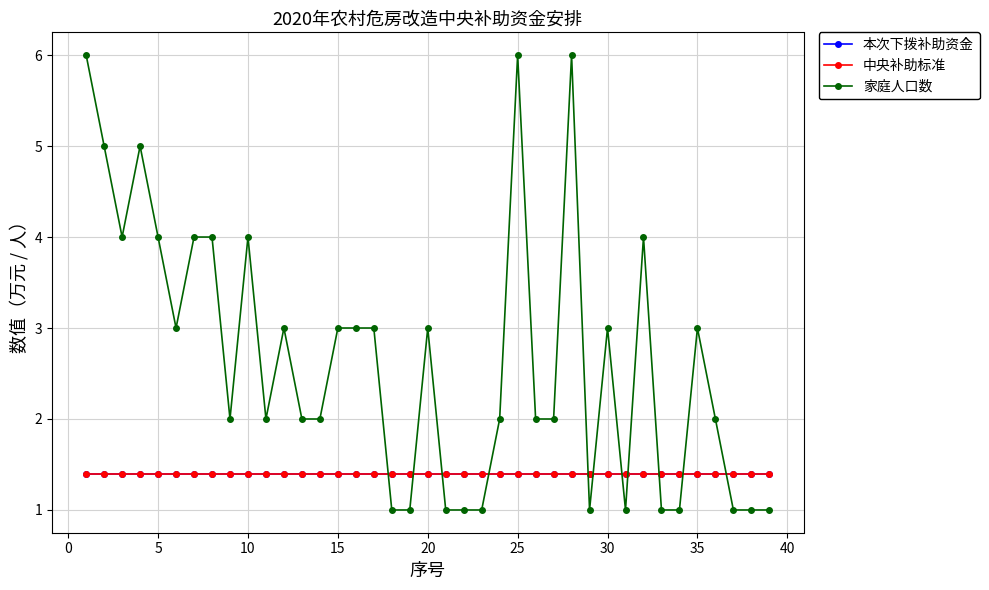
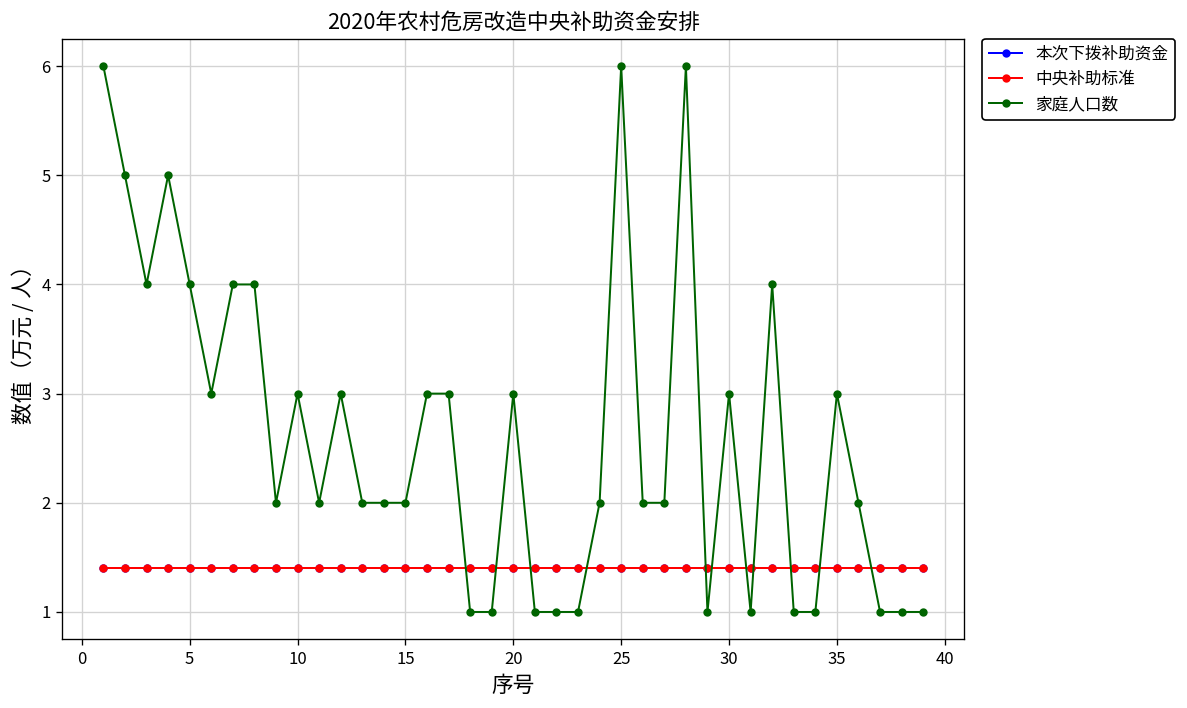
  {
    "中央补助标准": {
      "5": 1.4,
      "10": 1.4,
      "15": 1.4,
      "20": 1.4,
      "25": 1.4,
      "30": 1.4,
      "35": 1.4
    },
    "家庭人口数": {
      "5": 4,
-     "10": 4,
-     "15": 3,
+     "10": 3,
+     "15": 2,
      "20": 3,
      "25": 6,
      "30": 3,
      "35": 3
    }
  }
